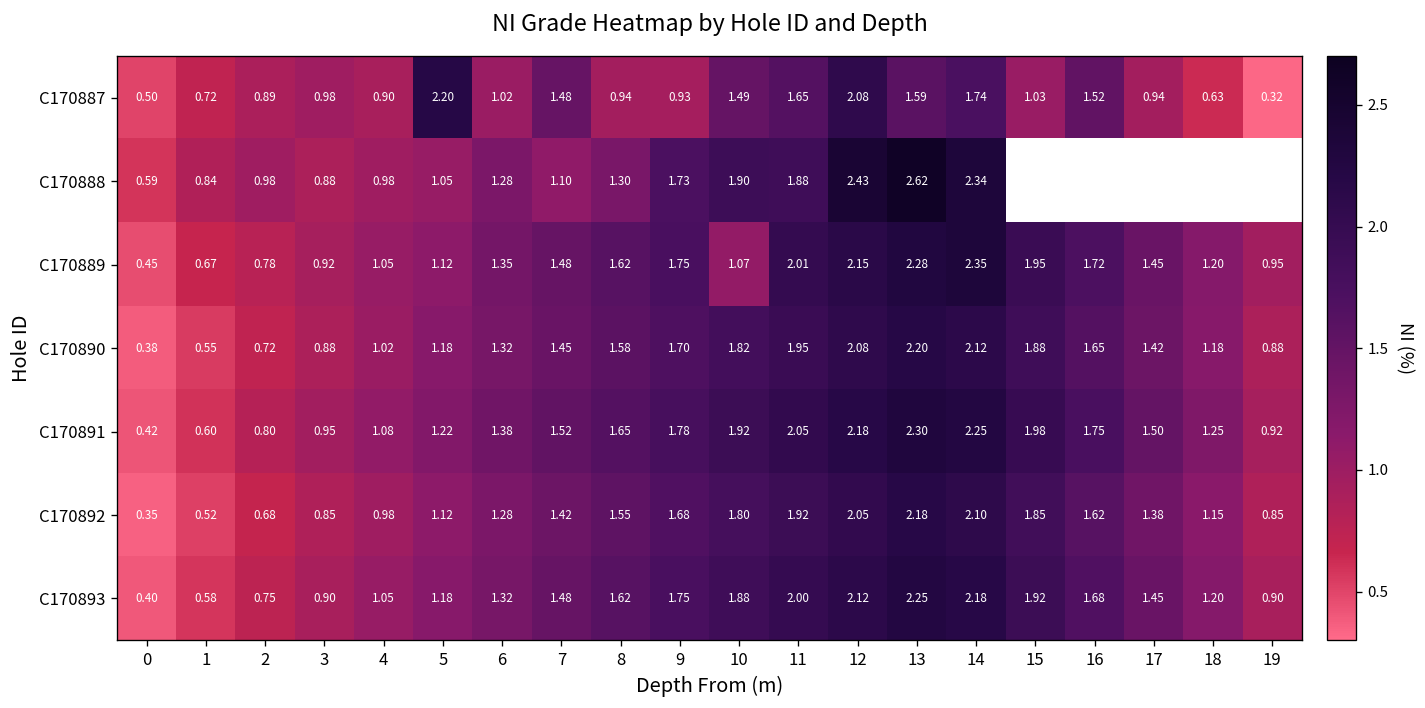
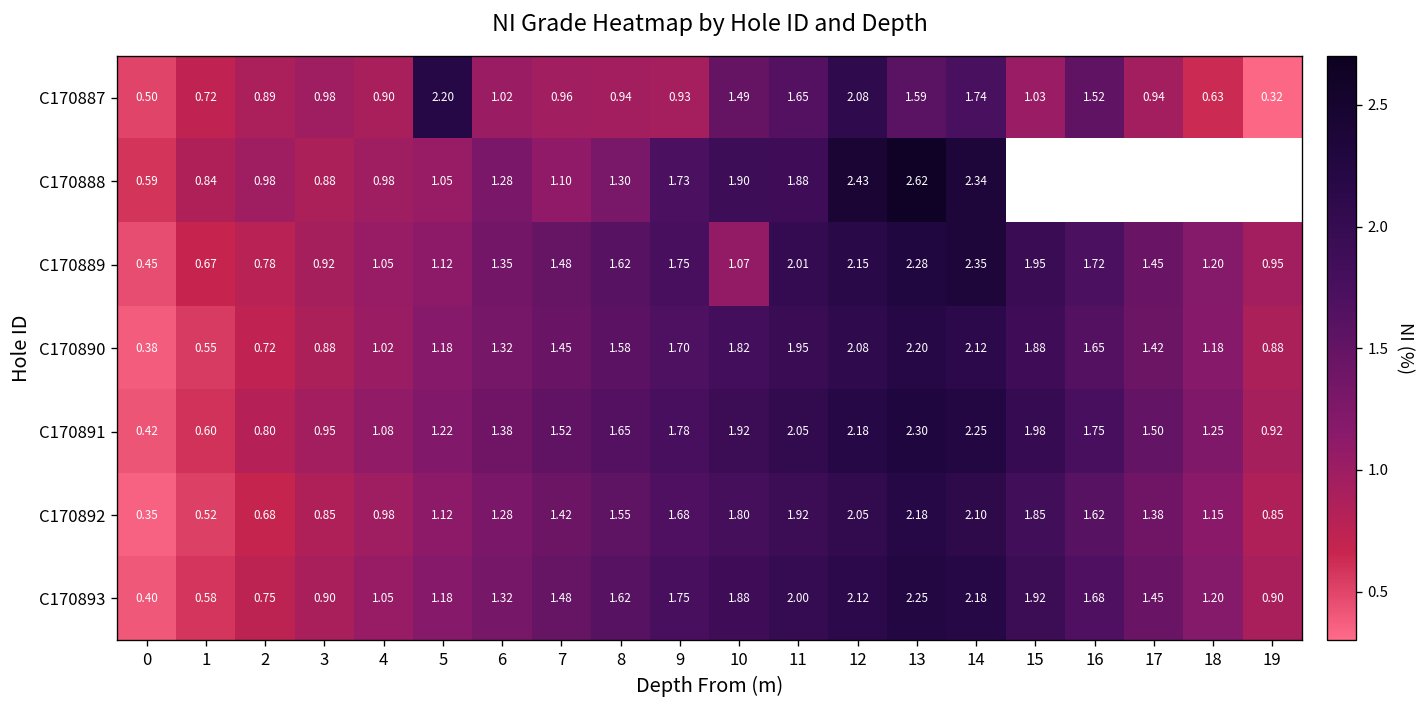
  {
    "C170887": {
      "0": 0.50,
      "1": 0.72,
      "2": 0.89,
      "3": 0.98,
      "4": 0.90,
      "5": 2.20,
      "6": 1.02,
-     "7": 1.48,
+     "7": 0.96,
      "8": 0.94,
      "9": 0.93,
      "10": 1.49,
      "11": 1.65,
      "12": 2.08,
      "13": 1.59,
      "14": 1.74,
      "15": 1.03,
      "16": 1.52,
      "17": 0.94,
      "18": 0.63,
      "19": 0.32
    },
    "C170888": {
      "0": 0.59,
      "1": 0.84,
      "2": 0.98,
      "3": 0.88,
      "4": 0.98,
      "5": 1.05,
      "6": 1.28,
      "7": 1.10,
      "8": 1.30,
      "9": 1.73,
      "10": 1.90,
      "11": 1.88,
      "12": 2.43,
      "13": 2.62,
      "14": 2.34
    },
    "C170889": {
      "0": 0.45,
      "1": 0.67,
      "2": 0.78,
      "3": 0.92,
      "4": 1.05,
      "5": 1.12,
      "6": 1.35,
      "7": 1.48,
      "8": 1.62,
      "9": 1.75,
      "10": 1.07,
      "11": 2.01,
      "12": 2.15,
      "13": 2.28,
      "14": 2.35,
      "15": 1.95,
      "16": 1.72,
      "17": 1.45,
      "18": 1.20,
      "19": 0.95
    },
    "C170890": {
      "0": 0.38,
      "1": 0.55,
      "2": 0.72,
      "3": 0.88,
      "4": 1.02,
      "5": 1.18,
      "6": 1.32,
      "7": 1.45,
      "8": 1.58,
      "9": 1.70,
      "10": 1.82,
      "11": 1.95,
      "12": 2.08,
      "13": 2.20,
      "14": 2.12,
      "15": 1.88,
      "16": 1.65,
      "17": 1.42,
      "18": 1.18,
      "19": 0.88
    },
    "C170891": {
      "0": 0.42,
      "1": 0.60,
      "2": 0.80,
      "3": 0.95,
      "4": 1.08,
      "5": 1.22,
      "6": 1.38,
      "7": 1.52,
      "8": 1.65,
      "9": 1.78,
      "10": 1.92,
      "11": 2.05,
      "12": 2.18,
      "13": 2.30,
      "14": 2.25,
      "15": 1.98,
      "16": 1.75,
      "17": 1.50,
      "18": 1.25,
      "19": 0.92
    },
    "C170892": {
      "0": 0.35,
      "1": 0.52,
      "2": 0.68,
      "3": 0.85,
      "4": 0.98,
      "5": 1.12,
      "6": 1.28,
      "7": 1.42,
      "8": 1.55,
      "9": 1.68,
      "10": 1.80,
      "11": 1.92,
      "12": 2.05,
      "13": 2.18,
      "14": 2.10,
      "15": 1.85,
      "16": 1.62,
      "17": 1.38,
      "18": 1.15,
      "19": 0.85
    },
    "C170893": {
      "0": 0.40,
      "1": 0.58,
      "2": 0.75,
      "3": 0.90,
      "4": 1.05,
      "5": 1.18,
      "6": 1.32,
      "7": 1.48,
      "8": 1.62,
      "9": 1.75,
      "10": 1.88,
      "11": 2.00,
      "12": 2.12,
      "13": 2.25,
      "14": 2.18,
      "15": 1.92,
      "16": 1.68,
      "17": 1.45,
      "18": 1.20,
      "19": 0.90
    }
  }
